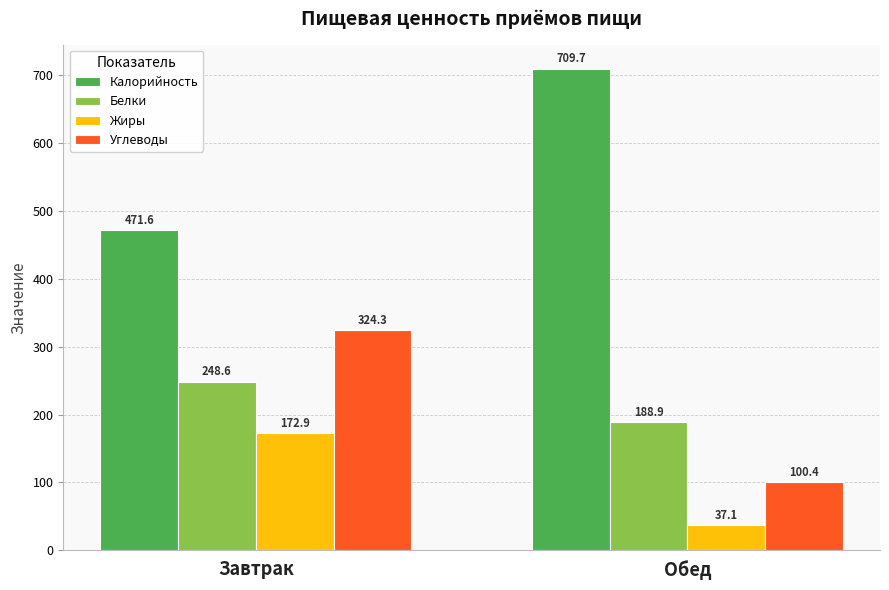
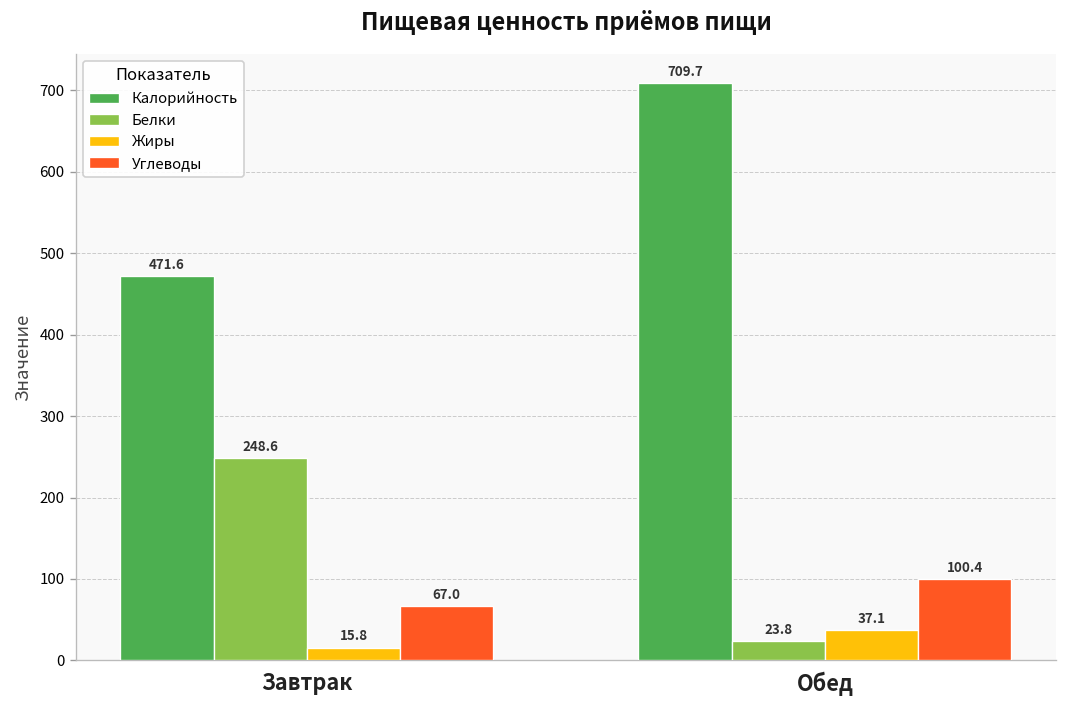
  {
    "Калорийность": {
      "Завтрак": 471.6,
      "Обед": 709.7
    },
    "Белки": {
      "Завтрак": 248.6,
-     "Обед": 188.9
+     "Обед": 23.8
    },
    "Жиры": {
-     "Завтрак": 172.9,
+     "Завтрак": 15.8,
      "Обед": 37.1
    },
    "Углеводы": {
-     "Завтрак": 324.3,
+     "Завтрак": 67.0,
      "Обед": 100.4
    }
  }
